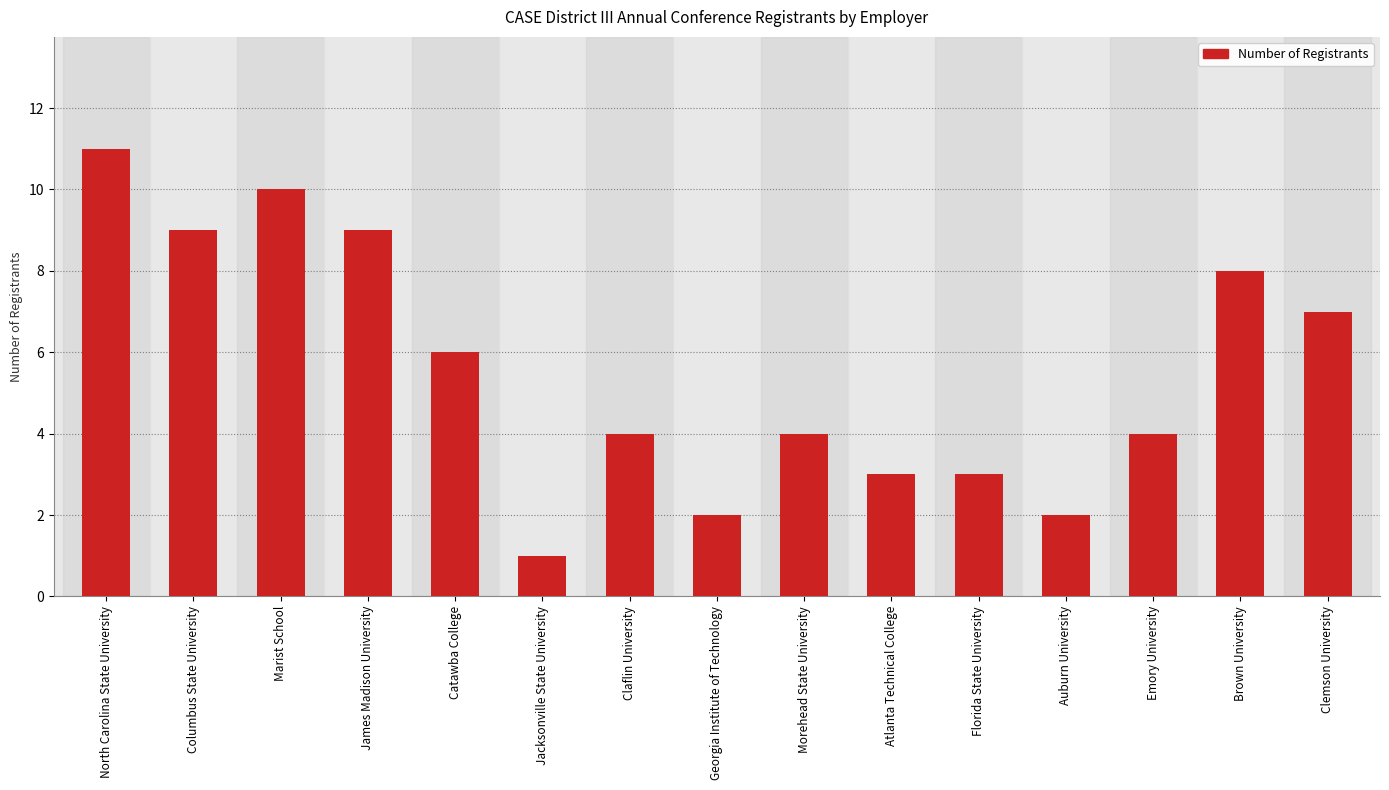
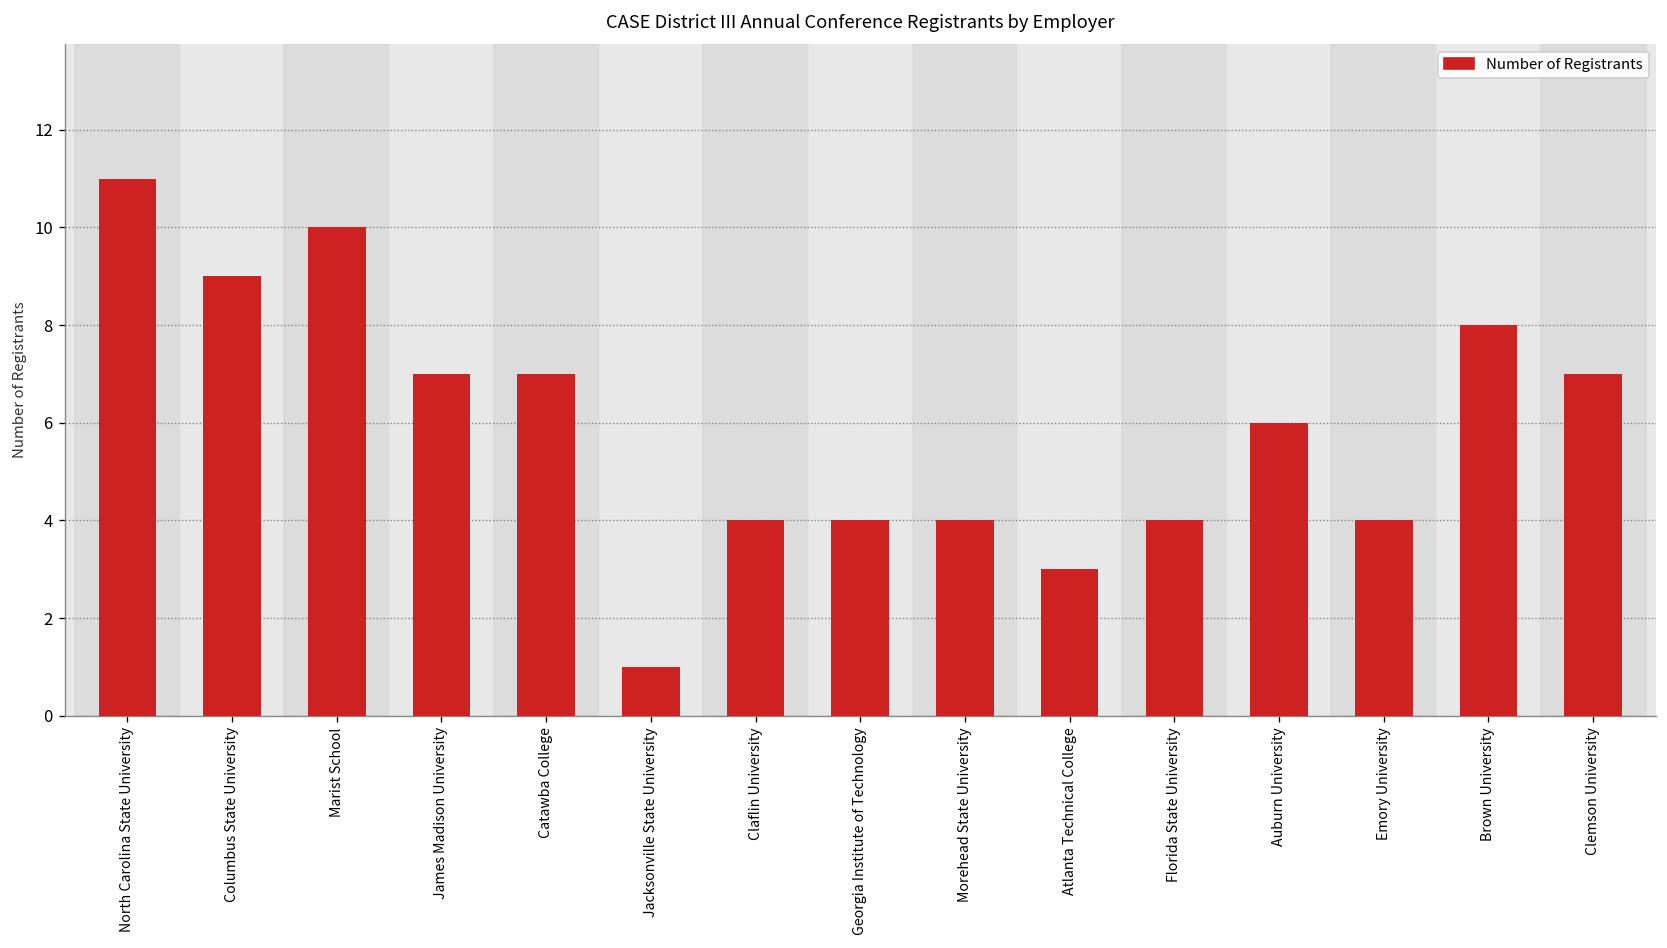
  {
    "North Carolina State University": 11,
    "Columbus State University": 9,
    "Marist School": 10,
-   "James Madison University": 9,
-   "Catawba College": 6,
+   "James Madison University": 7,
+   "Catawba College": 7,
    "Jacksonville State University": 1,
    "Claflin University": 4,
-   "Georgia Institute of Technology": 2,
+   "Georgia Institute of Technology": 4,
    "Morehead State University": 4,
    "Atlanta Technical College": 3,
-   "Florida State University": 3,
-   "Auburn University": 2,
+   "Florida State University": 4,
+   "Auburn University": 6,
    "Emory University": 4,
    "Brown University": 8,
    "Clemson University": 7
  }
